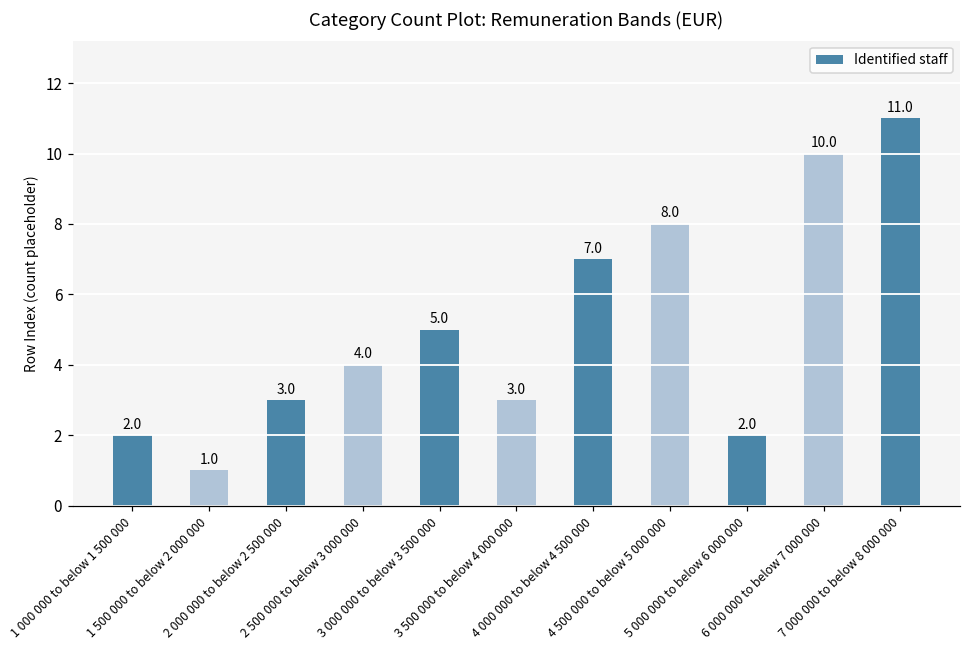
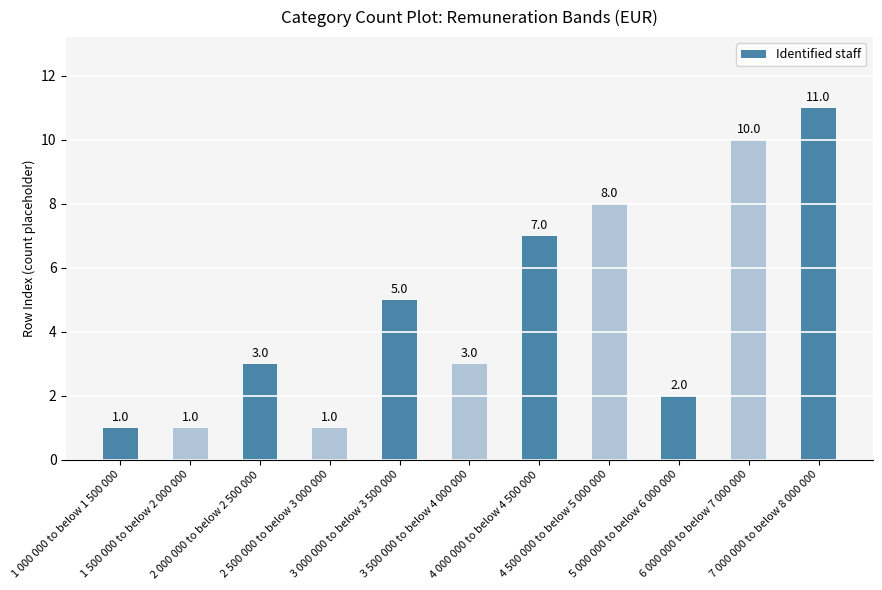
  {
-   "1 000 000 to below 1 500 000": 2.0,
+   "1 000 000 to below 1 500 000": 1.0,
    "1 500 000 to below 2 000 000": 1.0,
    "2 000 000 to below 2 500 000": 3.0,
-   "2 500 000 to below 3 000 000": 4.0,
+   "2 500 000 to below 3 000 000": 1.0,
    "3 000 000 to below 3 500 000": 5.0,
    "3 500 000 to below 4 000 000": 3.0,
    "4 000 000 to below 4 500 000": 7.0,
    "4 500 000 to below 5 000 000": 8.0,
    "5 000 000 to below 6 000 000": 2.0,
    "6 000 000 to below 7 000 000": 10.0,
    "7 000 000 to below 8 000 000": 11.0
  }
